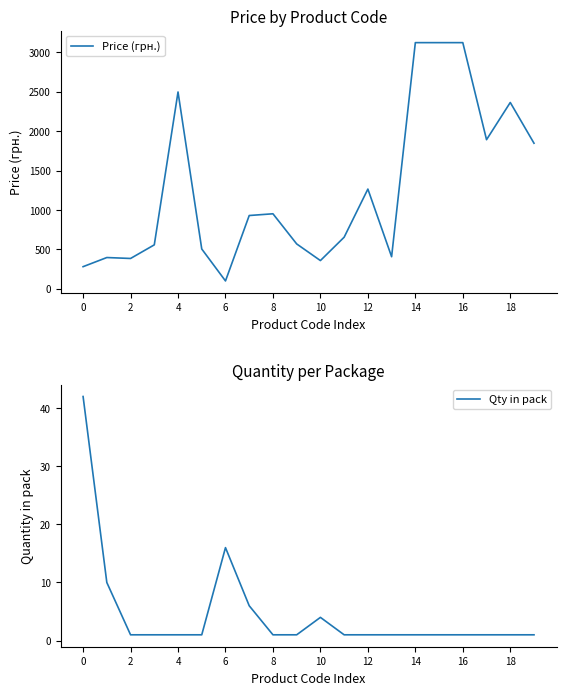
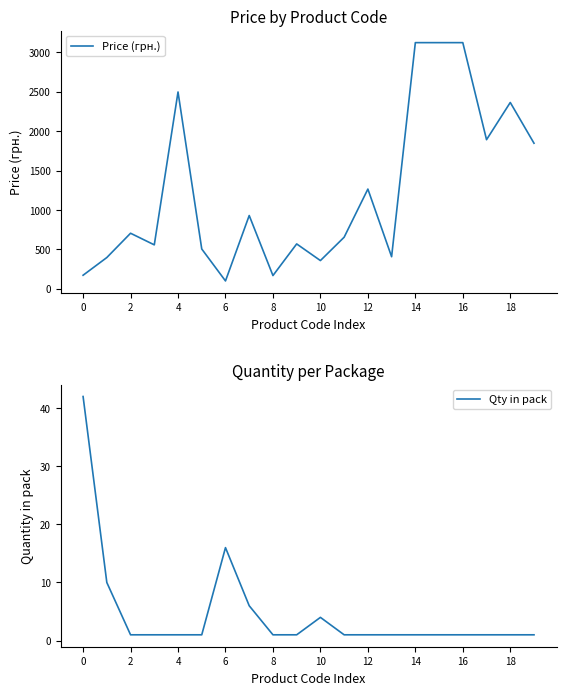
  {
    "Price by Product Code": {
-     "0": 300,
-     "2": 400,
+     "0": 200,
+     "2": 700,
      "4": 2500,
      "6": 100,
-     "8": 1000,
+     "8": 200,
      "10": 400,
      "12": 1300,
      "14": 3100,
      "16": 3100,
      "18": 2400
    },
    "Quantity per Package": {
      "0": 42,
      "2": 1,
      "4": 1,
      "6": 16,
      "8": 1,
      "10": 4,
      "12": 1,
      "14": 1,
      "16": 1,
      "18": 1
    }
  }
